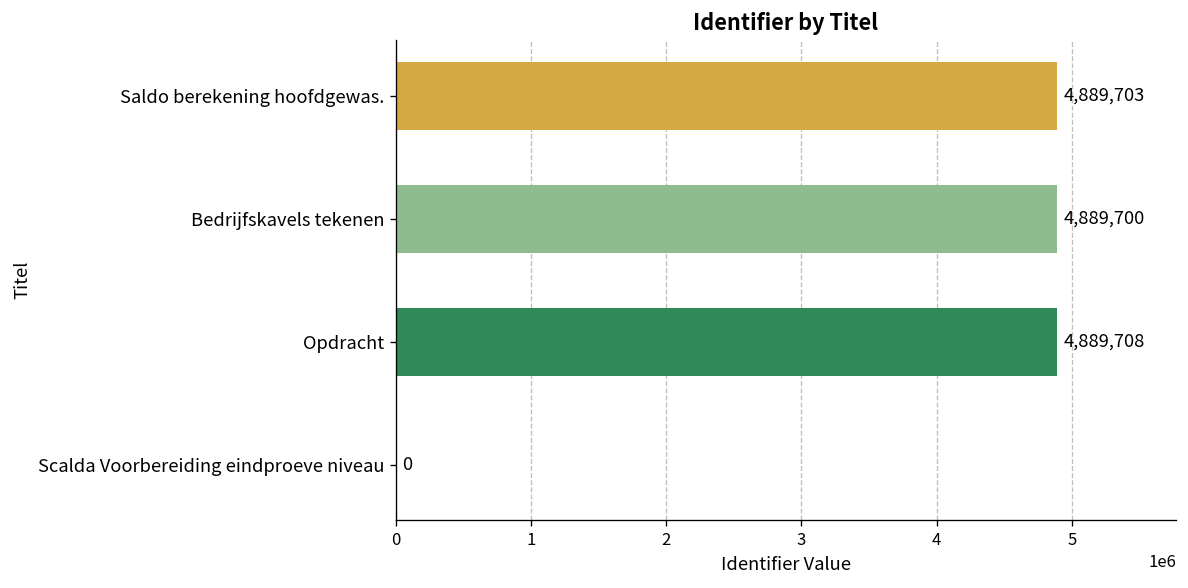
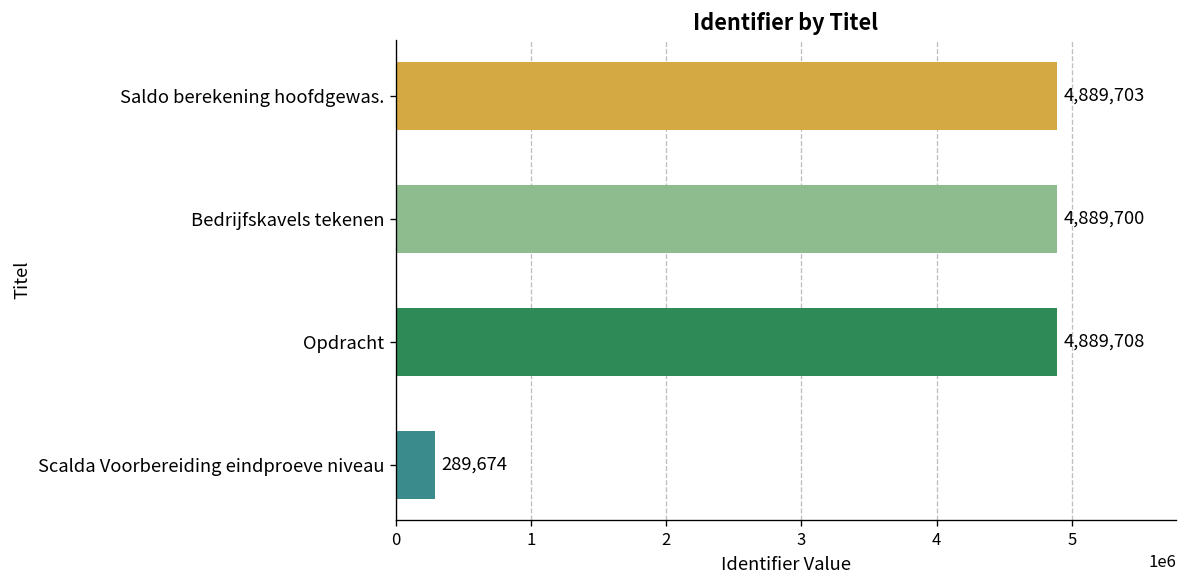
  {
    "Saldo berekening hoofdgewas.": "4,889,703",
    "Bedrijfskavels tekenen": "4,889,700",
    "Opdracht": "4,889,708",
-   "Scalda Voorbereiding eindproeve niveau": "0"
+   "Scalda Voorbereiding eindproeve niveau": "289,674"
  }
